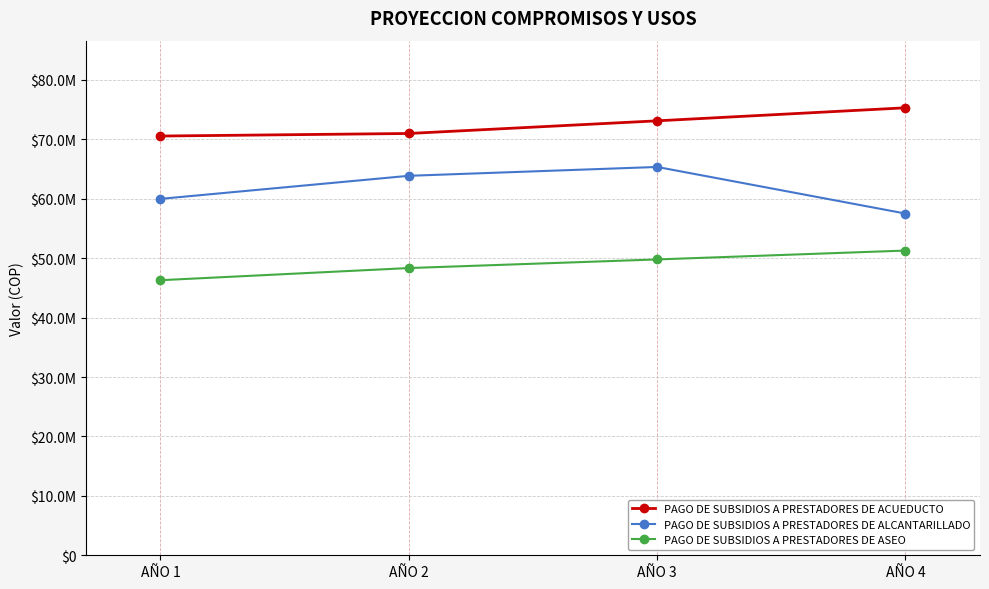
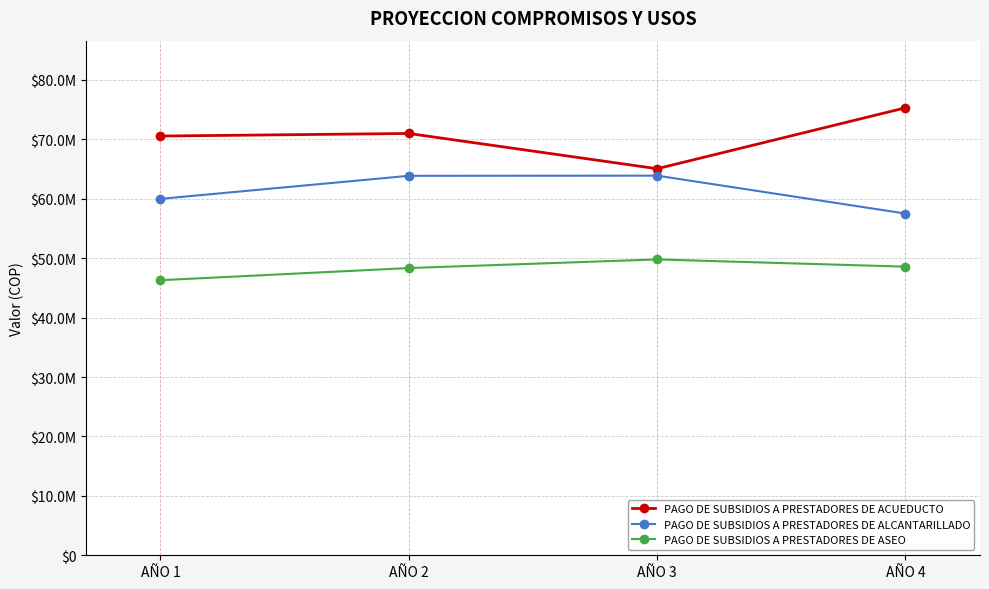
  {
    "PAGO DE SUBSIDIOS A PRESTADORES DE ACUEDUCTO": {
      "AÑO 1": "$71000000",
      "AÑO 2": "$71000000",
-     "AÑO 3": "$73000000",
+     "AÑO 3": "$65000000",
      "AÑO 4": "$75000000"
    },
    "PAGO DE SUBSIDIOS A PRESTADORES DE ALCANTARILLADO": {
      "AÑO 1": "$60000000",
      "AÑO 2": "$64000000",
-     "AÑO 3": "$65000000",
+     "AÑO 3": "$64000000",
      "AÑO 4": "$58000000"
    },
    "PAGO DE SUBSIDIOS A PRESTADORES DE ASEO": {
      "AÑO 1": "$46000000",
      "AÑO 2": "$48000000",
      "AÑO 3": "$50000000",
-     "AÑO 4": "$51000000"
+     "AÑO 4": "$49000000"
    }
  }
